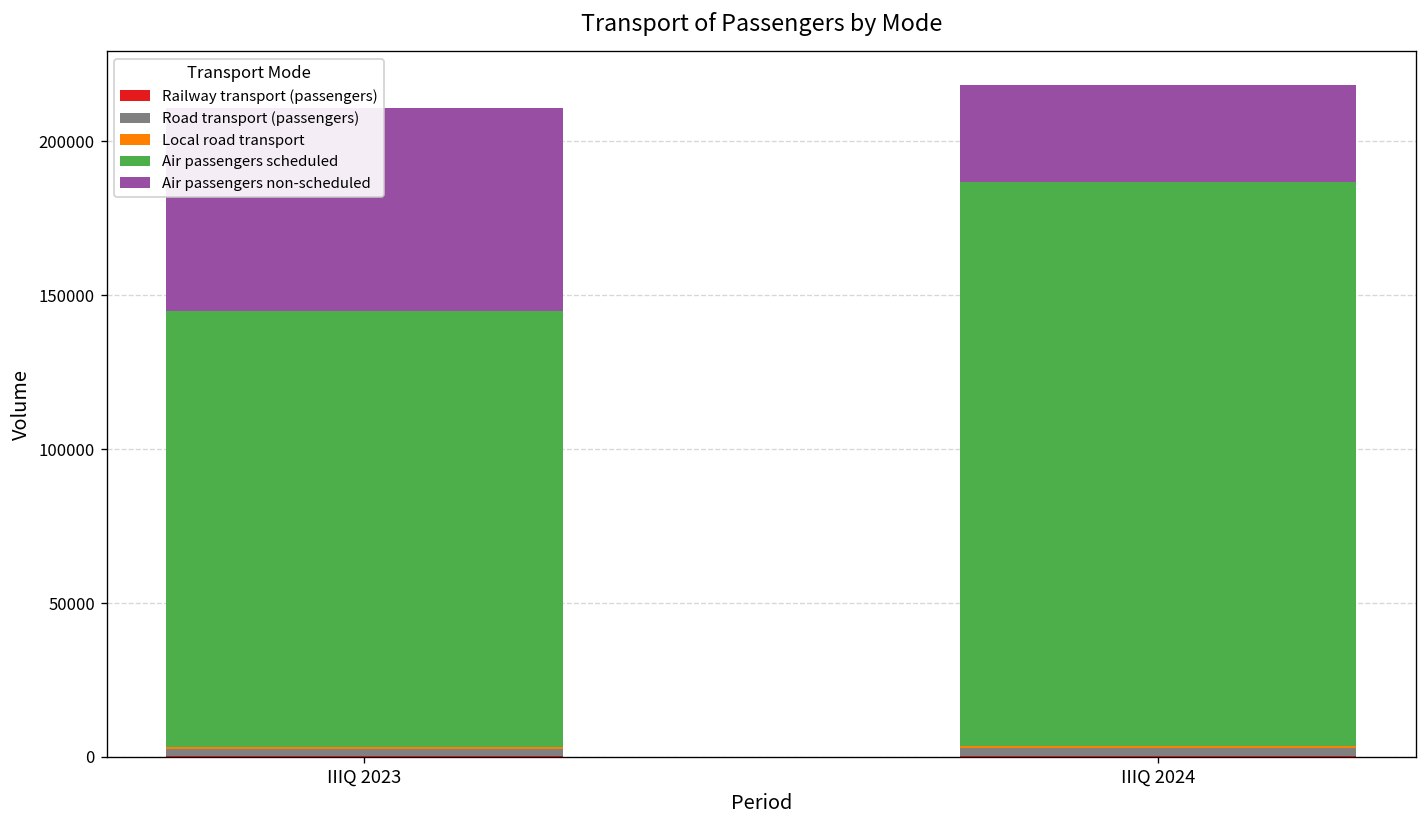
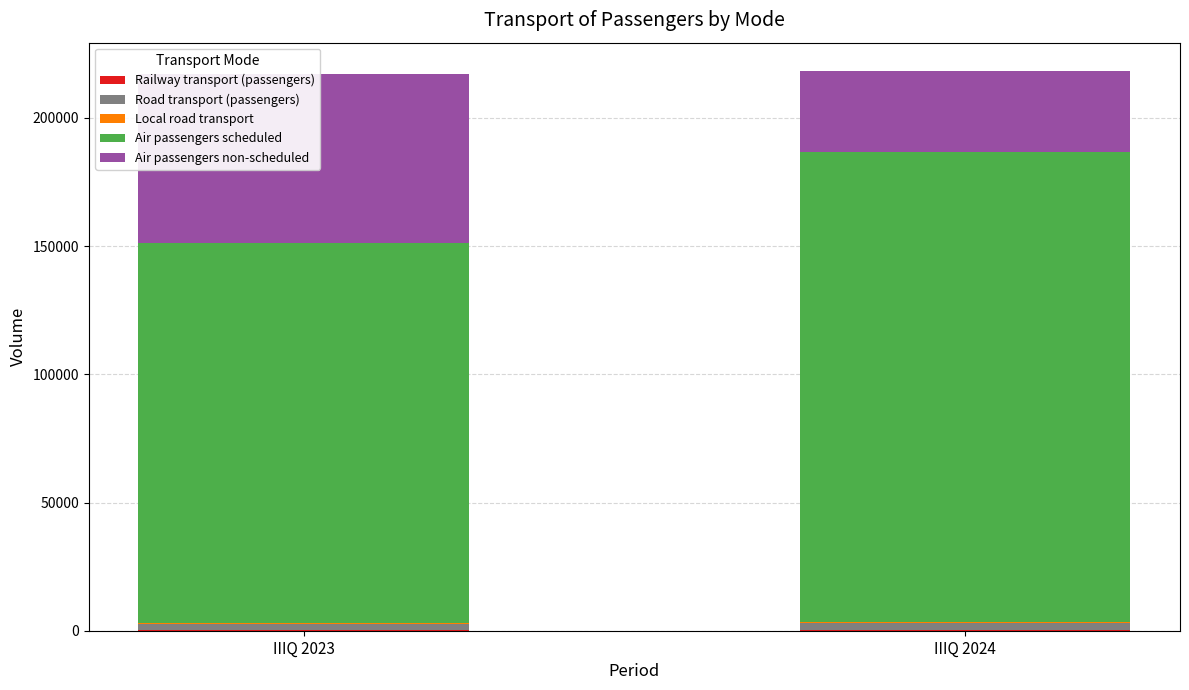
  {
    "Road transport (passengers)": {
      "IIIQ 2023": 2000,
      "IIIQ 2024": 3000
    },
    "Air passengers scheduled": {
-     "IIIQ 2023": 142000,
+     "IIIQ 2023": 148000,
      "IIIQ 2024": 183000
    },
    "Air passengers non-scheduled": {
      "IIIQ 2024": 32000
    }
  }
